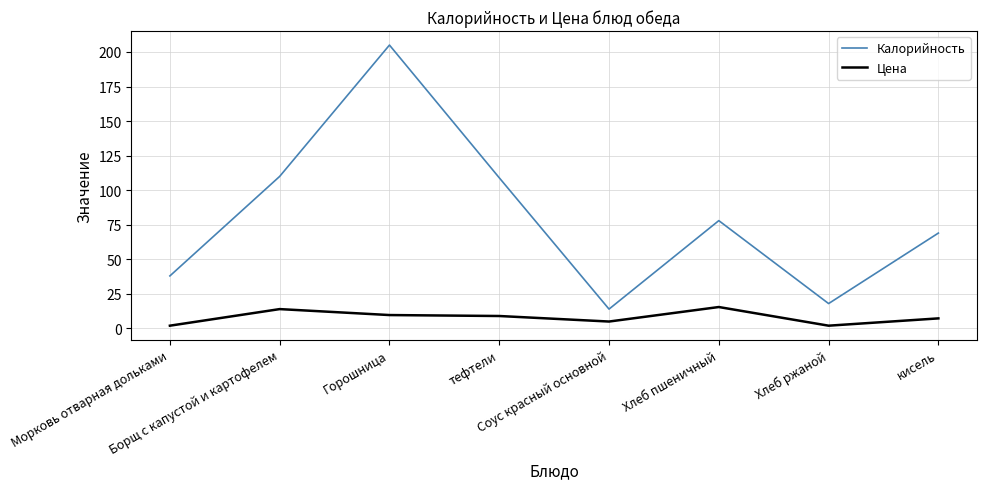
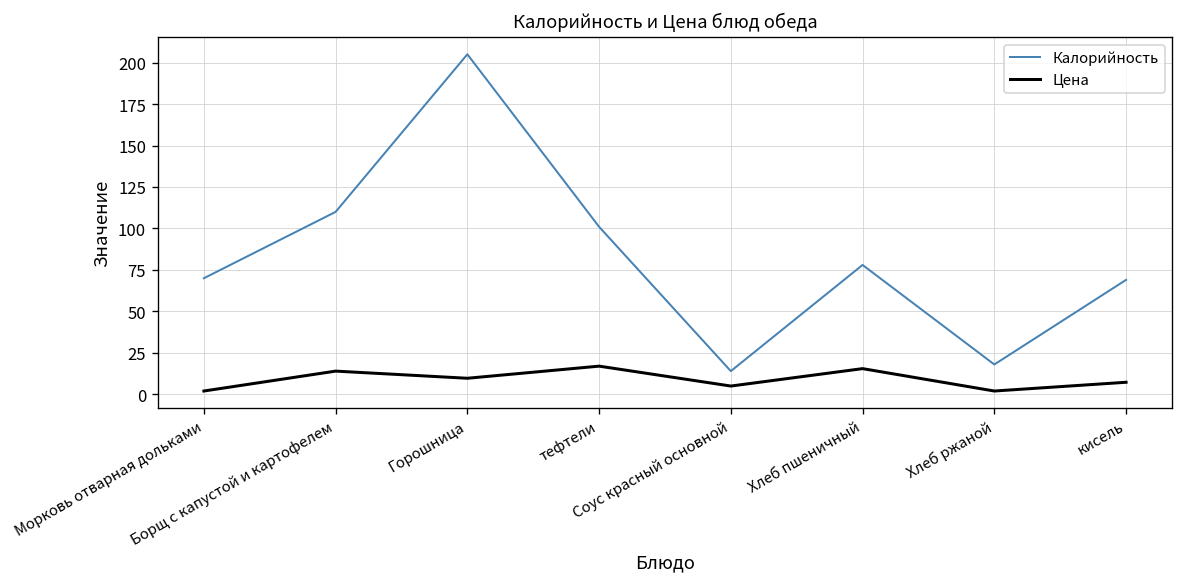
  {
    "Калорийность": {
-     "Морковь отварная дольками": 38,
+     "Морковь отварная дольками": 70,
      "Борщ с капустой и картофелем": 110,
      "Горошница": 205,
-     "тефтели": 109,
+     "тефтели": 101,
      "Соус красный основной": 14,
      "Хлеб пшеничный": 78,
      "Хлеб ржаной": 18,
      "кисель": 69
    },
    "Цена": {
      "Морковь отварная дольками": 2,
      "Борщ с капустой и картофелем": 14,
      "Горошница": 10,
-     "тефтели": 9,
+     "тефтели": 17,
      "Соус красный основной": 5,
      "Хлеб пшеничный": 16,
      "Хлеб ржаной": 2,
      "кисель": 7
    }
  }
